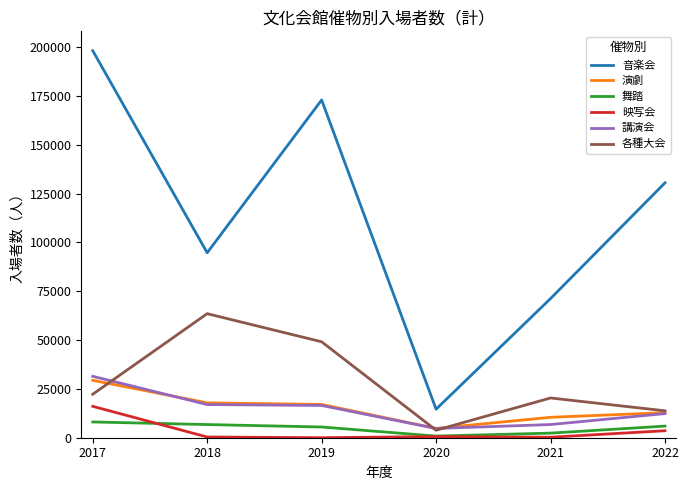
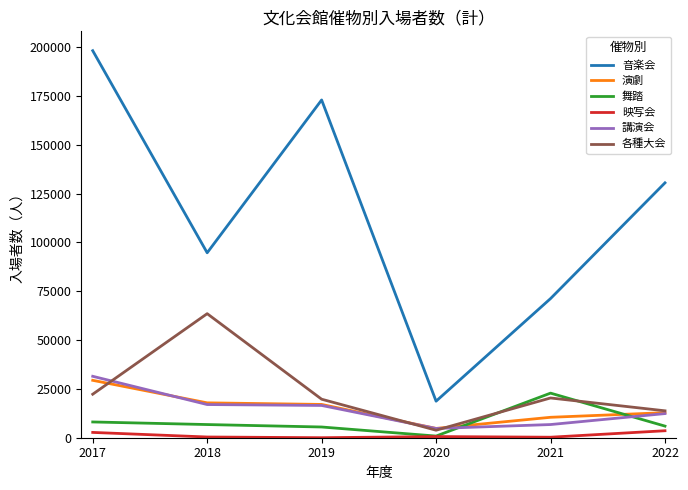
  {
    "音楽会": {
      "2017": 198000,
      "2018": 95000,
      "2019": 173000,
-     "2020": 15000,
+     "2020": 19000,
      "2021": 71000,
      "2022": 130000
    },
    "演劇": {
      "2017": 29000,
      "2021": 10000
    },
    "舞踏": {
      "2017": 8000,
      "2018": 7000,
      "2019": 5000,
-     "2021": 2000,
+     "2021": 23000,
      "2022": 6000
    },
    "映写会": {
-     "2017": 16000,
+     "2017": 3000,
      "2018": 0,
      "2019": 0,
      "2021": 0,
      "2022": 4000
    },
    "講演会": {
      "2017": 31000,
      "2021": 7000
    },
    "各種大会": {
      "2017": 22000,
      "2018": 63000,
-     "2019": 49000,
+     "2019": 20000,
      "2021": 20000
    }
  }
